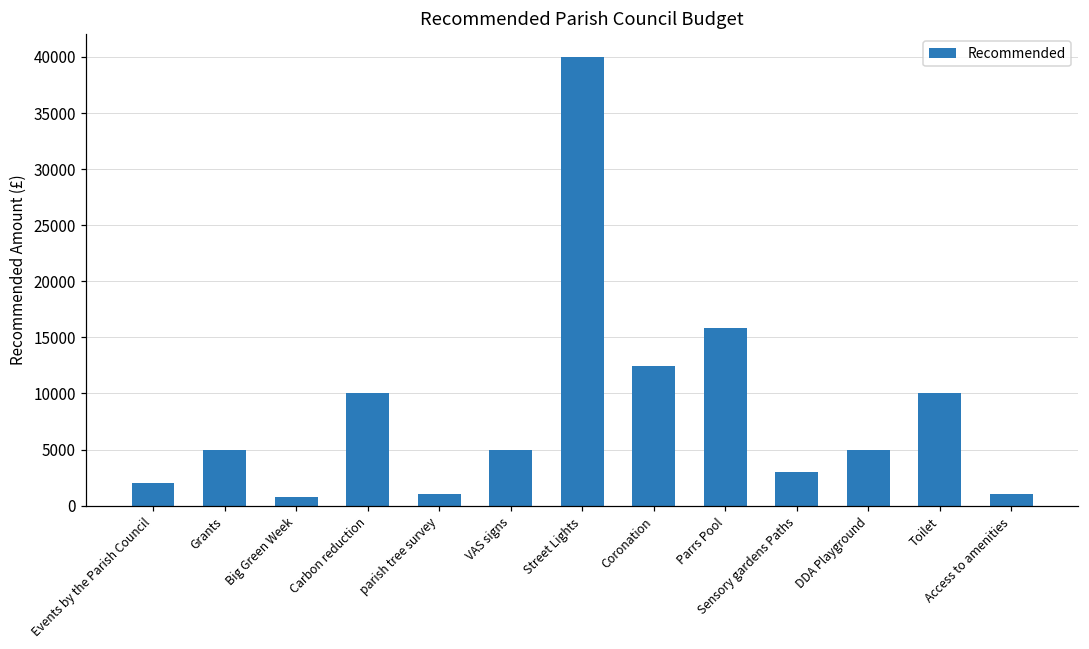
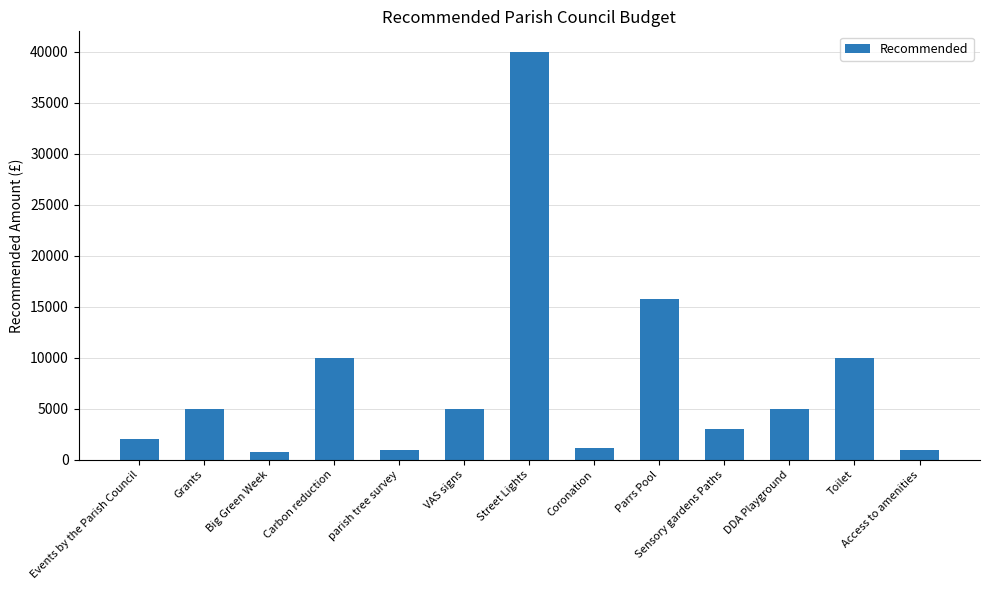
  {
    "Events by the Parish Council": 2000,
    "Grants": 5000,
    "Big Green Week": 800,
    "Carbon reduction": 10000,
    "parish tree survey": 1000,
    "VAS signs": 5000,
    "Street Lights": 40000,
-   "Coronation": 12400,
+   "Coronation": 1200,
    "Parrs Pool": 15800,
    "Sensory gardens Paths": 3000,
    "DDA Playground": 5000,
    "Toilet": 10000,
    "Access to amenities": 1000
  }
